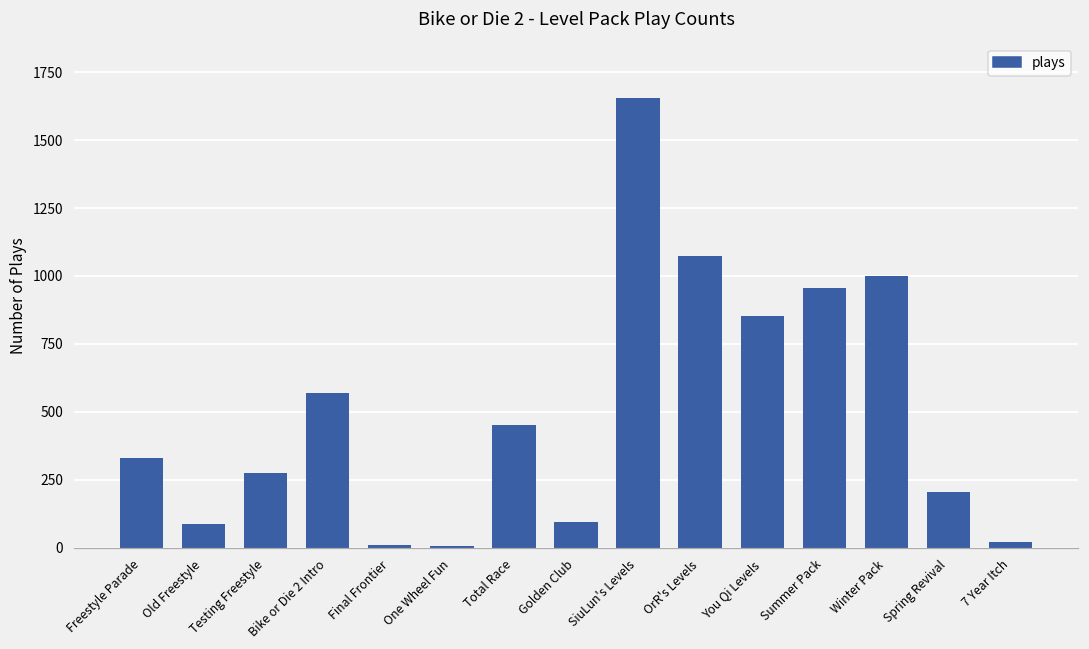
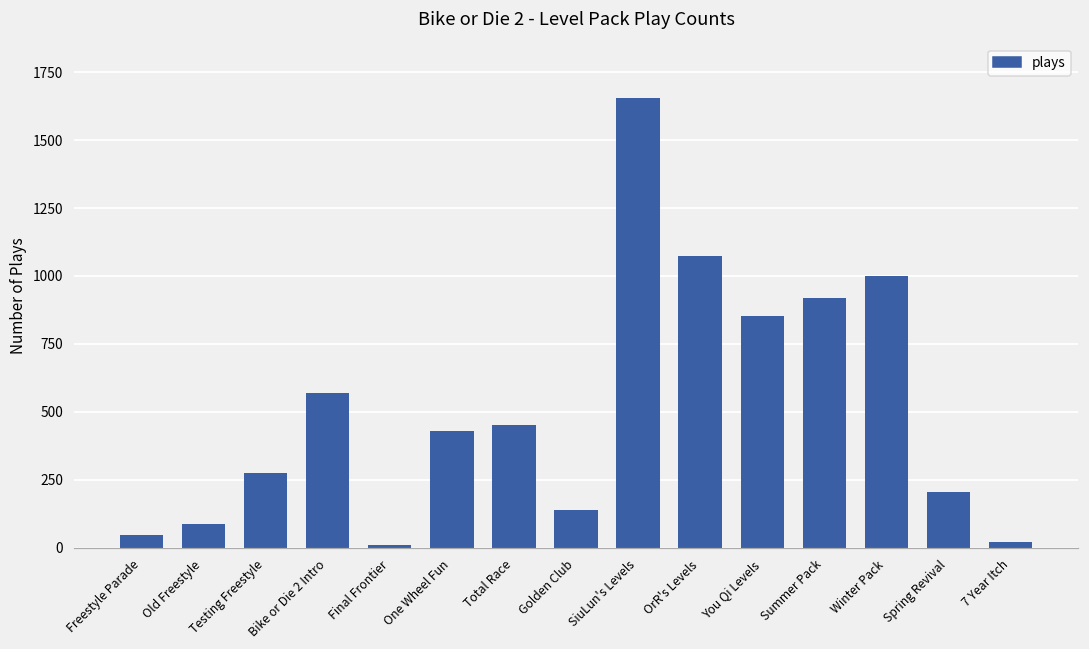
  {
-   "Freestyle Parade": 330,
+   "Freestyle Parade": 50,
    "Old Freestyle": 90,
    "Testing Freestyle": 280,
    "Bike or Die 2 Intro": 570,
-   "One Wheel Fun": 10,
+   "One Wheel Fun": 430,
    "Total Race": 450,
-   "Golden Club": 100,
+   "Golden Club": 140,
    "SiuLun's Levels": 1660,
    "OrR's Levels": 1070,
    "You Qi Levels": 850,
-   "Summer Pack": 960,
+   "Summer Pack": 920,
    "Winter Pack": 1000,
    "Spring Revival": 210,
    "7 Year Itch": 20
  }
